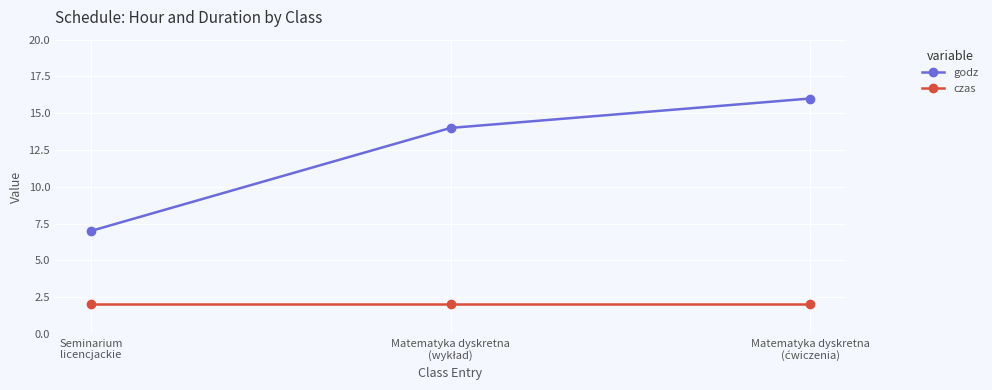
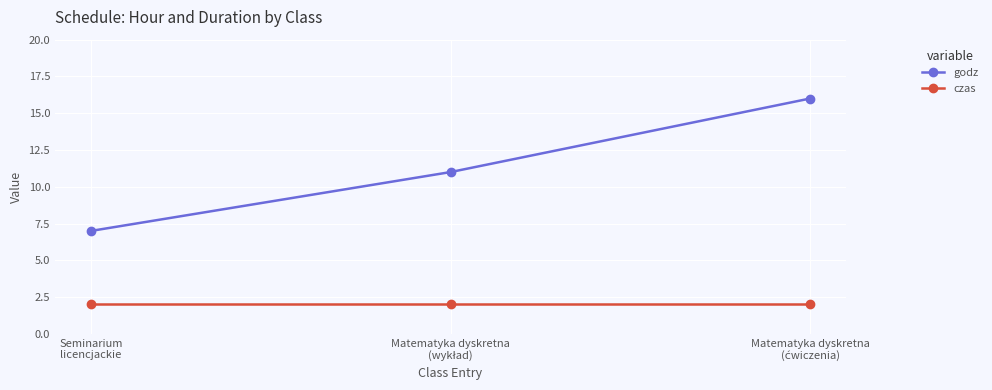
  {
    "godz": {
      "Seminarium licencjackie": 7,
-     "Matematyka dyskretna (wykład)": 14,
+     "Matematyka dyskretna (wykład)": 11,
      "Matematyka dyskretna (ćwiczenia)": 16
    },
    "czas": {
      "Seminarium licencjackie": 2,
      "Matematyka dyskretna (wykład)": 2,
      "Matematyka dyskretna (ćwiczenia)": 2
    }
  }
